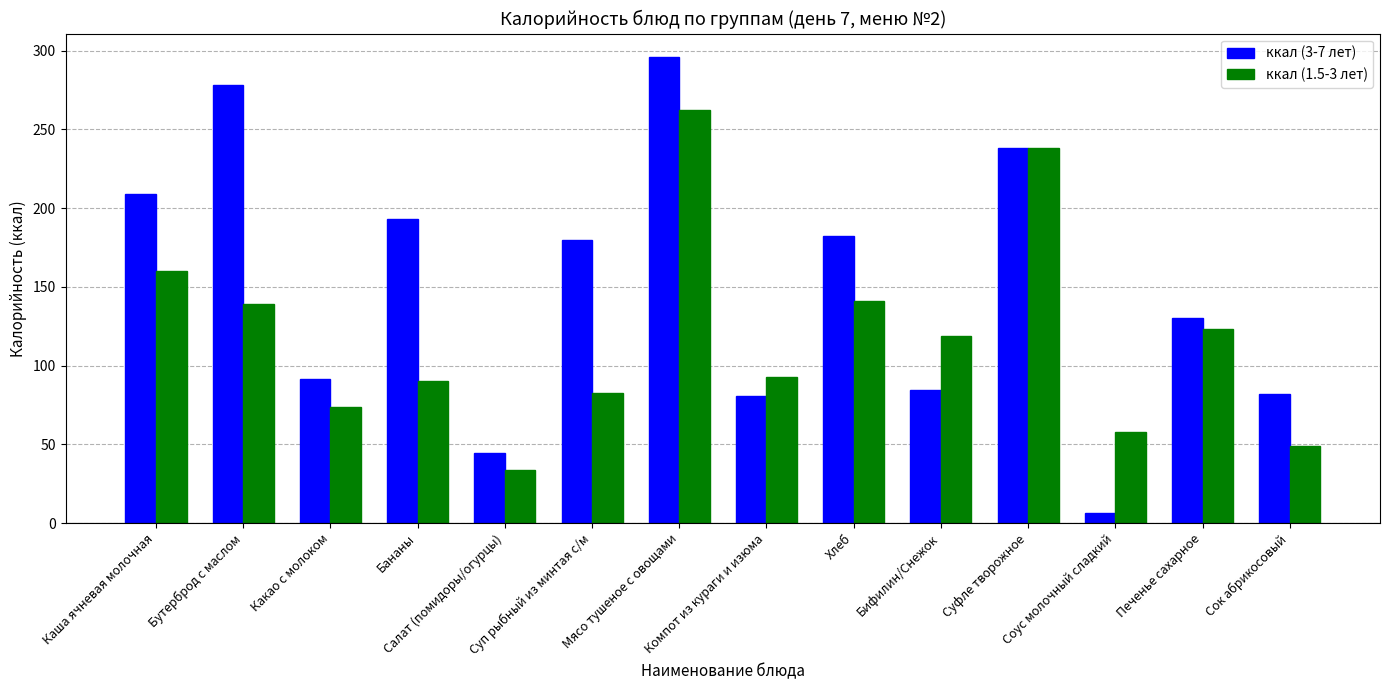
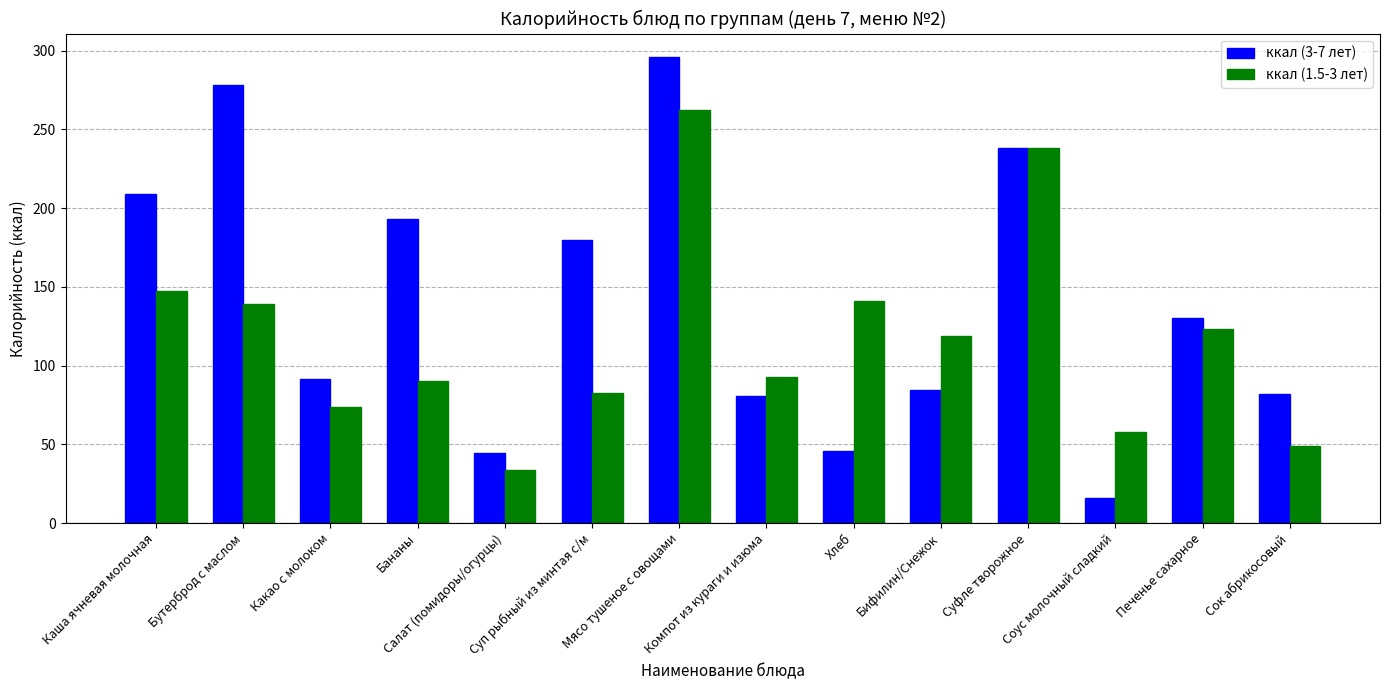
  {
    "ккал (3-7 лет)": {
      "Каша ячневая молочная": 209,
      "Бутерброд с маслом": 278,
      "Какао с молоком": 91,
      "Бананы": 193,
      "Салат (помидоры/огурцы)": 45,
      "Суп рыбный из минтая с/м": 180,
      "Мясо тушеное с овощами": 296,
      "Компот из кураги и изюма": 81,
-     "Хлеб": 182,
+     "Хлеб": 46,
      "Бифилин/Снежок": 85,
      "Суфле творожное": 238,
-     "Соус молочный сладкий": 6,
+     "Соус молочный сладкий": 16,
      "Печенье сахарное": 131,
      "Сок абрикосовый": 82
    },
    "ккал (1.5-3 лет)": {
-     "Каша ячневая молочная": 160,
+     "Каша ячневая молочная": 148,
      "Бутерброд с маслом": 139,
      "Какао с молоком": 73,
      "Бананы": 90,
      "Салат (помидоры/огурцы)": 33,
      "Суп рыбный из минтая с/м": 83,
      "Мясо тушеное с овощами": 262,
      "Компот из кураги и изюма": 93,
      "Хлеб": 141,
      "Бифилин/Снежок": 119,
      "Суфле творожное": 238,
      "Соус молочный сладкий": 58,
      "Печенье сахарное": 123,
      "Сок абрикосовый": 49
    }
  }
